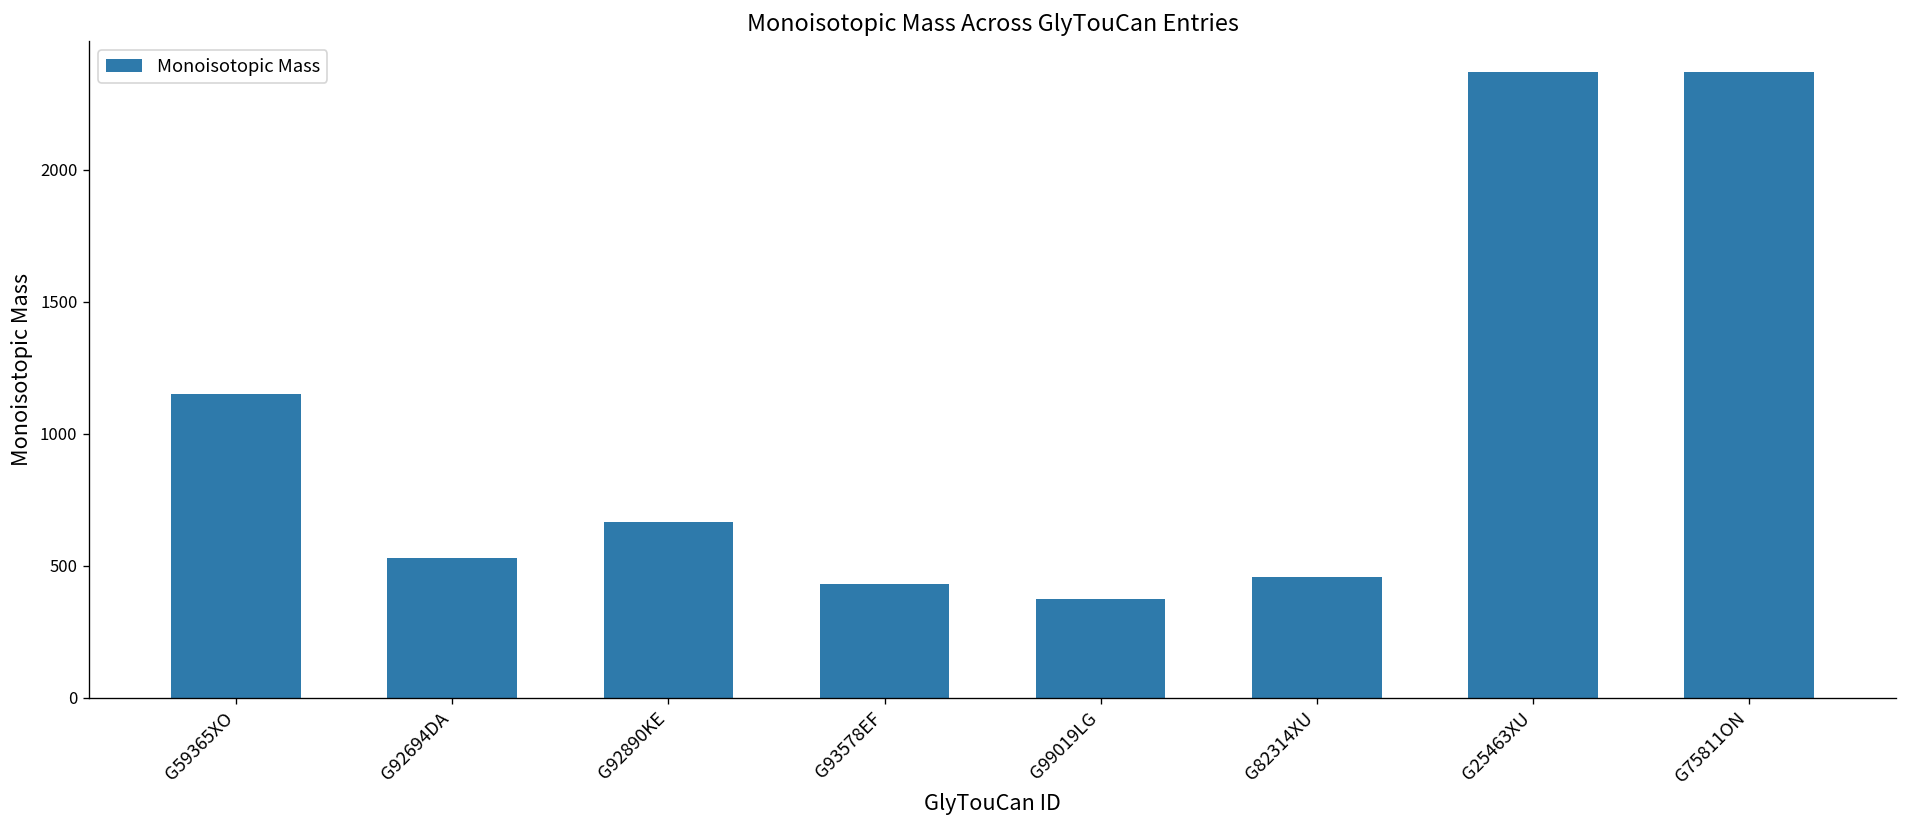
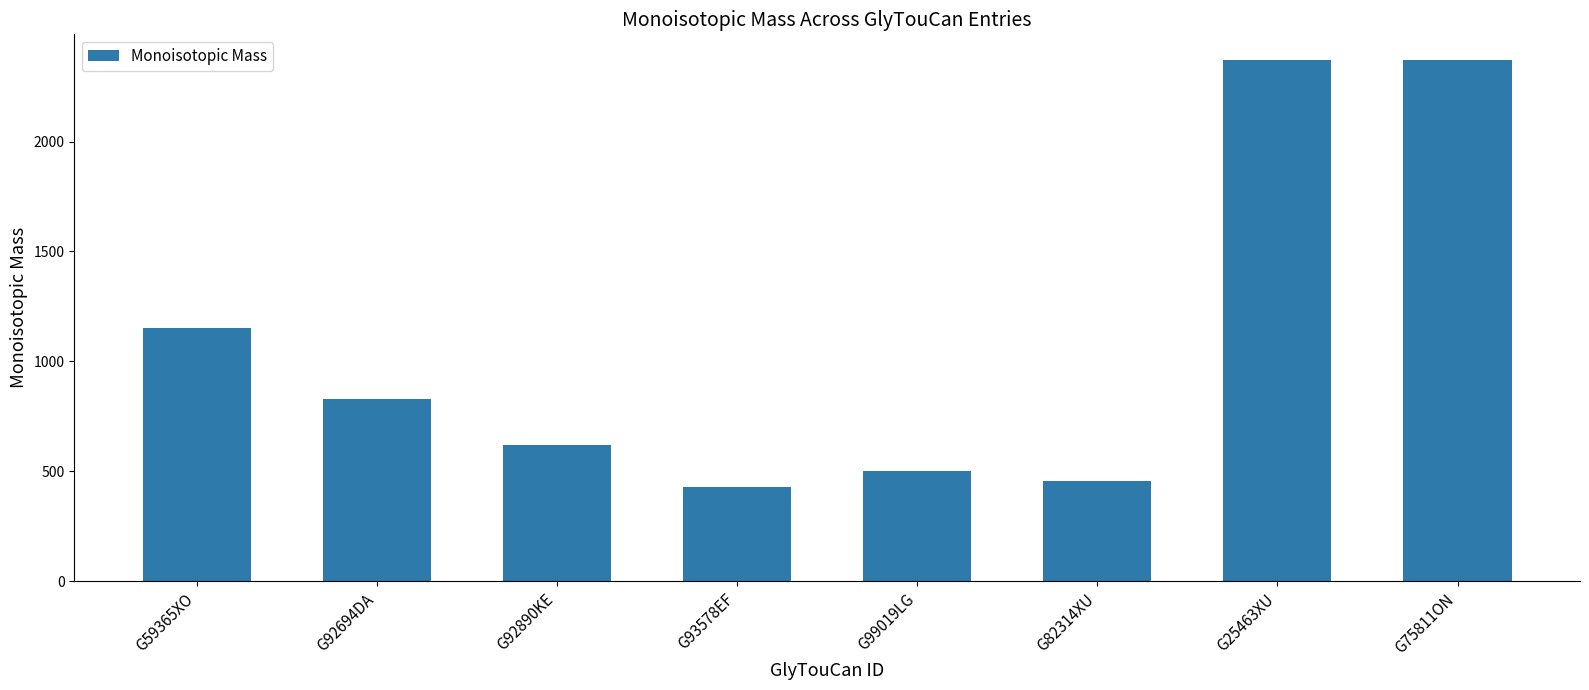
  {
    "G59365XO": 1150,
-   "G92694DA": 530,
-   "G92890KE": 670,
+   "G92694DA": 830,
+   "G92890KE": 620,
    "G93578EF": 430,
-   "G99019LG": 370,
+   "G99019LG": 500,
    "G82314XU": 460,
    "G25463XU": 2370,
    "G75811ON": 2370
  }
